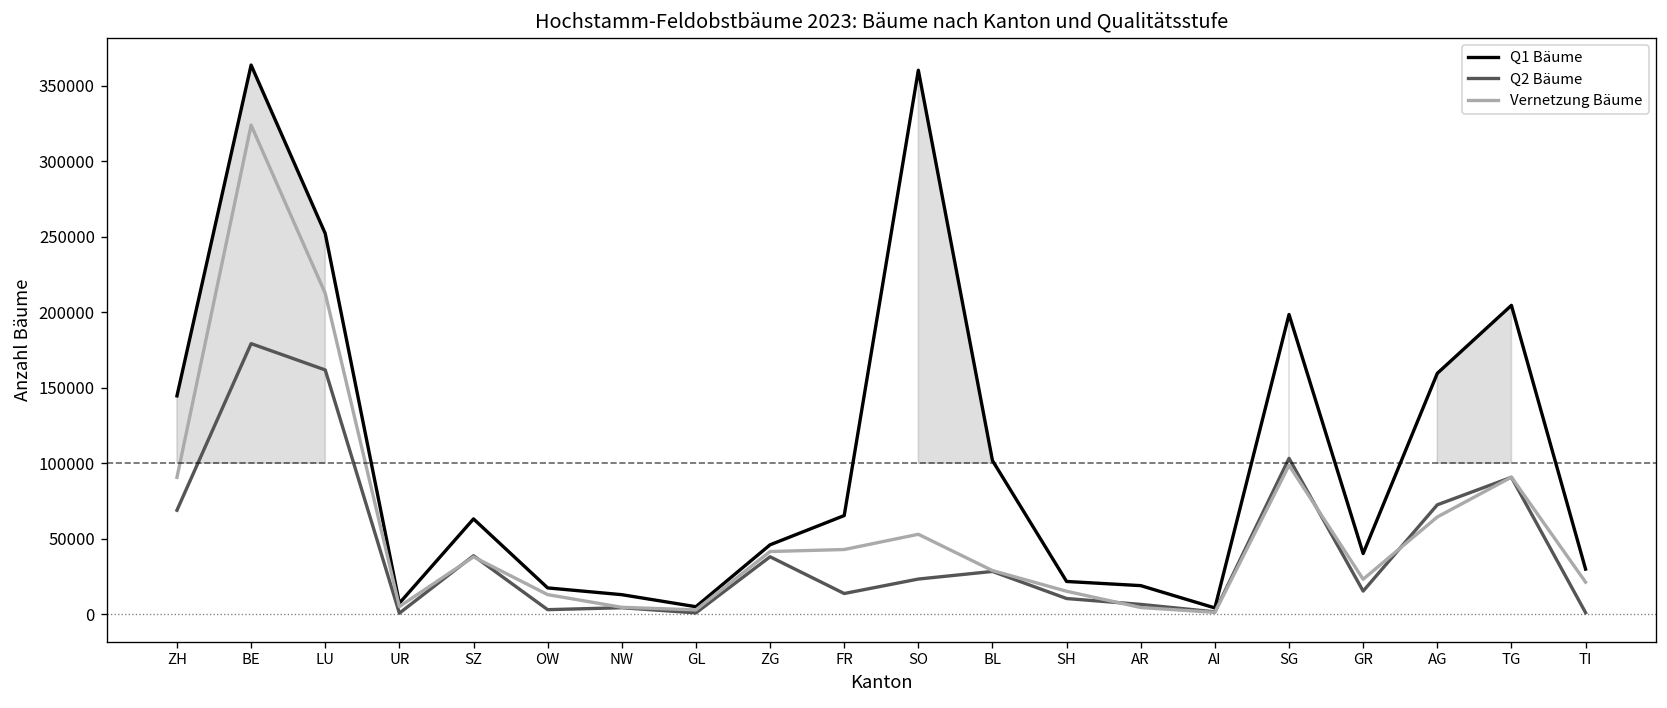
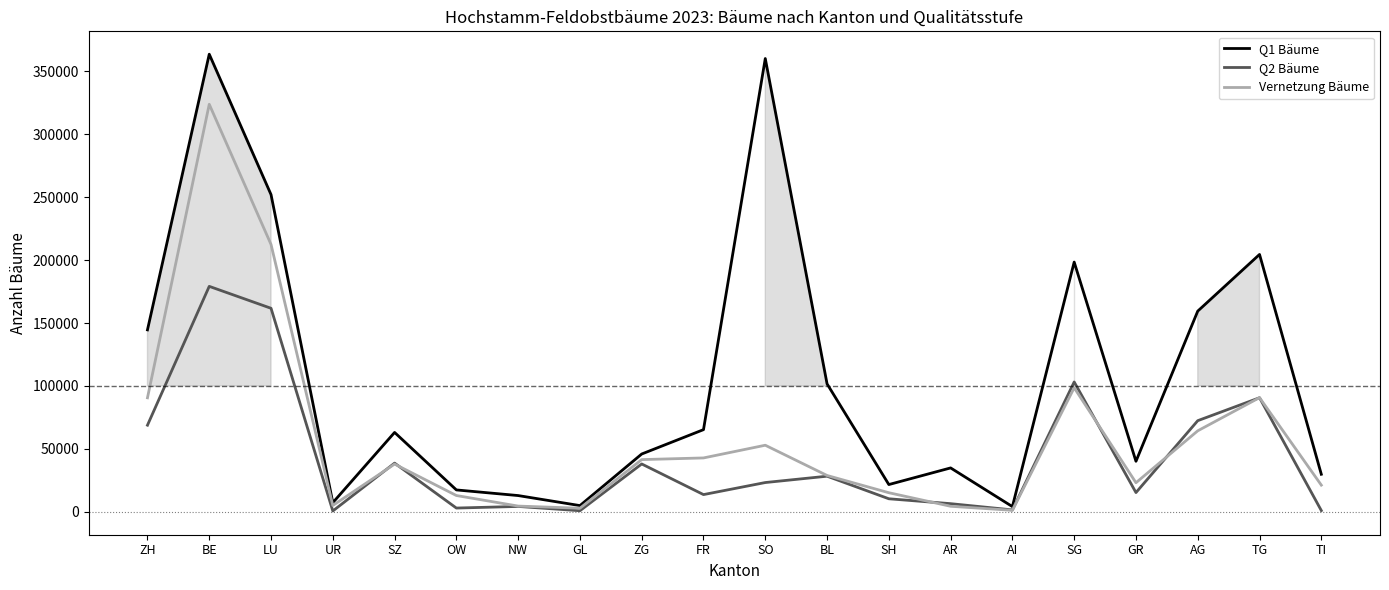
  {
    "Q1 Bäume": {
      "ZH": 145000,
      "BE": 364000,
      "LU": 252000,
      "UR": 7000,
      "SZ": 63000,
      "OW": 17000,
      "NW": 13000,
      "GL": 5000,
      "ZG": 46000,
      "FR": 65000,
      "SO": 360000,
      "BL": 102000,
      "SH": 22000,
-     "AR": 19000,
+     "AR": 35000,
      "AI": 4000,
      "SG": 198000,
      "GR": 40000,
      "AG": 160000,
      "TG": 205000,
      "TI": 30000
    },
    "Q2 Bäume": {
      "ZH": 69000,
      "BE": 179000,
      "LU": 162000,
      "UR": 1000,
      "OW": 3000,
      "ZG": 38000,
      "FR": 14000,
      "SO": 23000,
      "SH": 10000,
      "AR": 6000,
      "SG": 103000,
      "GR": 15000,
      "AG": 72000,
      "TI": 1000
    },
    "Vernetzung Bäume": {
      "ZH": 91000,
      "BE": 324000,
      "LU": 212000,
      "UR": 5000,
      "OW": 13000,
      "ZG": 42000,
      "FR": 43000,
      "SO": 53000,
      "SH": 15000,
      "AR": 4000,
      "SG": 99000,
      "GR": 23000,
      "AG": 64000,
      "TI": 21000
    }
  }
